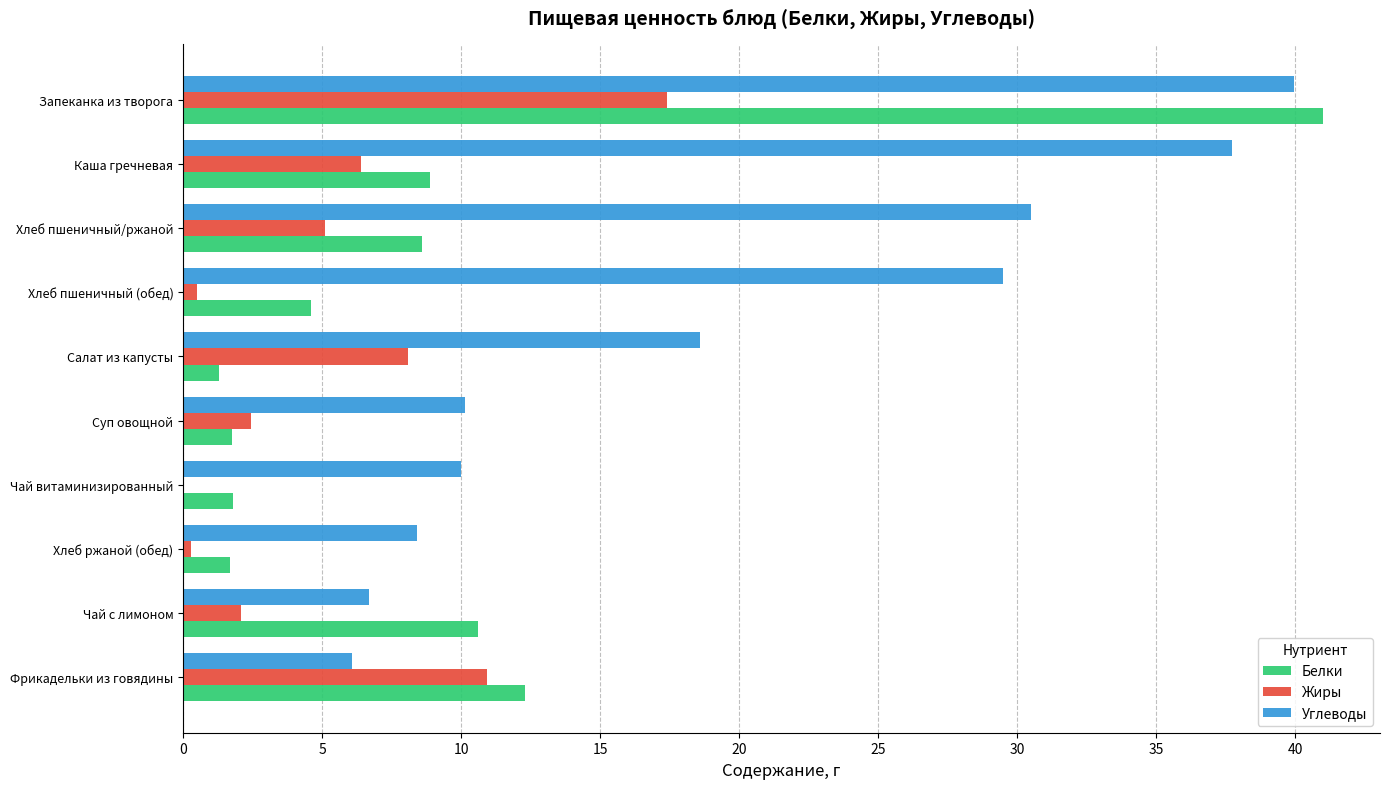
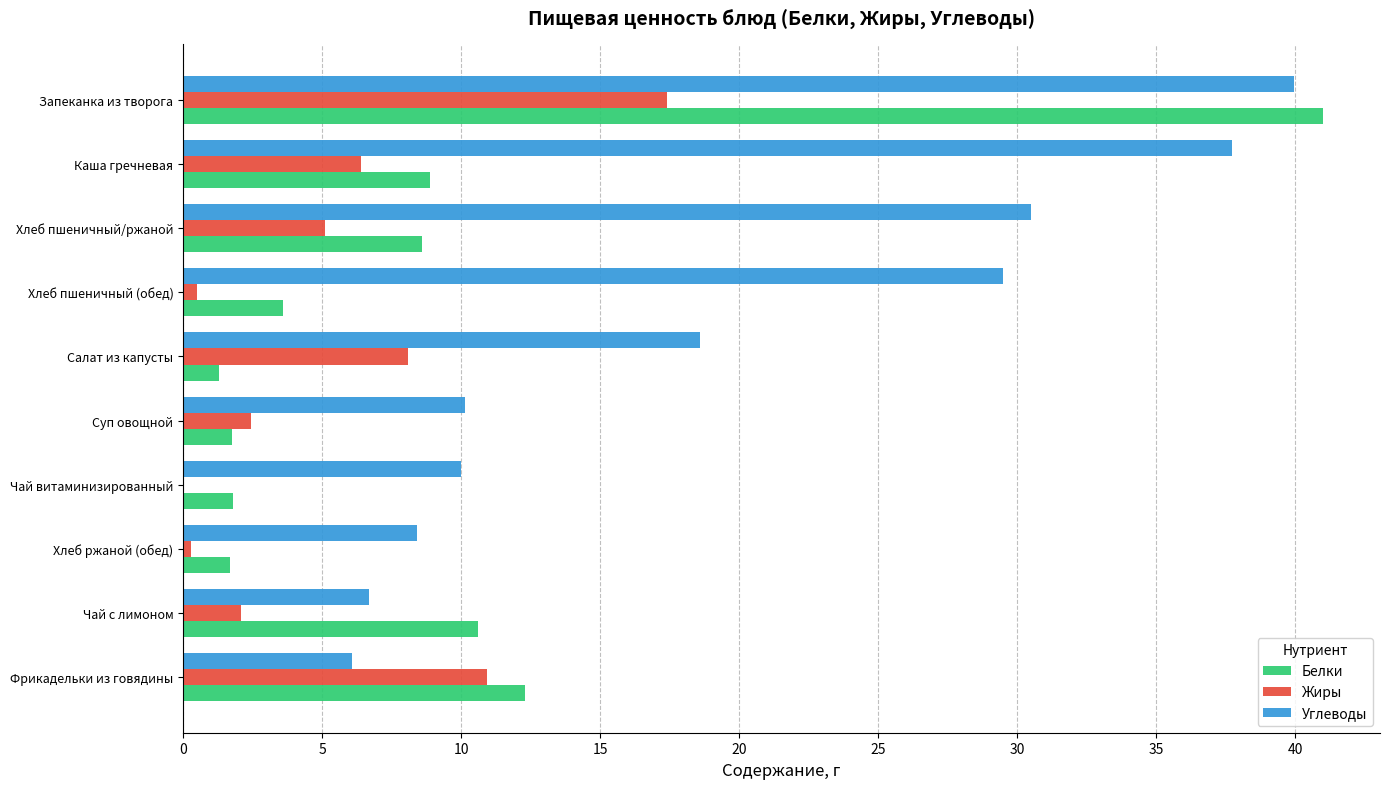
  {
    "Белки": {
      "Запеканка из творога": 41.0,
      "Каша гречневая": 8.9,
      "Хлеб пшеничный/ржаной": 8.6,
-     "Хлеб пшеничный (обед)": 4.6,
+     "Хлеб пшеничный (обед)": 3.6,
      "Салат из капусты": 1.3,
      "Суп овощной": 1.8,
      "Чай витаминизированный": 1.8,
      "Хлеб ржаной (обед)": 1.7,
      "Чай с лимоном": 10.6,
      "Фрикадельки из говядины": 12.3
    },
    "Жиры": {
      "Запеканка из творога": 17.4,
      "Каша гречневая": 6.4,
      "Хлеб пшеничный/ржаной": 5.1,
      "Хлеб пшеничный (обед)": 0.5,
      "Салат из капусты": 8.1,
      "Суп овощной": 2.4,
      "Чай витаминизированный": 0.0,
      "Хлеб ржаной (обед)": 0.3,
      "Чай с лимоном": 2.1,
      "Фрикадельки из говядины": 10.9
    },
    "Углеводы": {
      "Запеканка из творога": 40.0,
      "Каша гречневая": 37.7,
      "Хлеб пшеничный/ржаной": 30.5,
      "Хлеб пшеничный (обед)": 29.5,
      "Салат из капусты": 18.6,
      "Суп овощной": 10.1,
      "Чай витаминизированный": 10.0,
      "Хлеб ржаной (обед)": 8.4,
      "Чай с лимоном": 6.7,
      "Фрикадельки из говядины": 6.1
    }
  }
